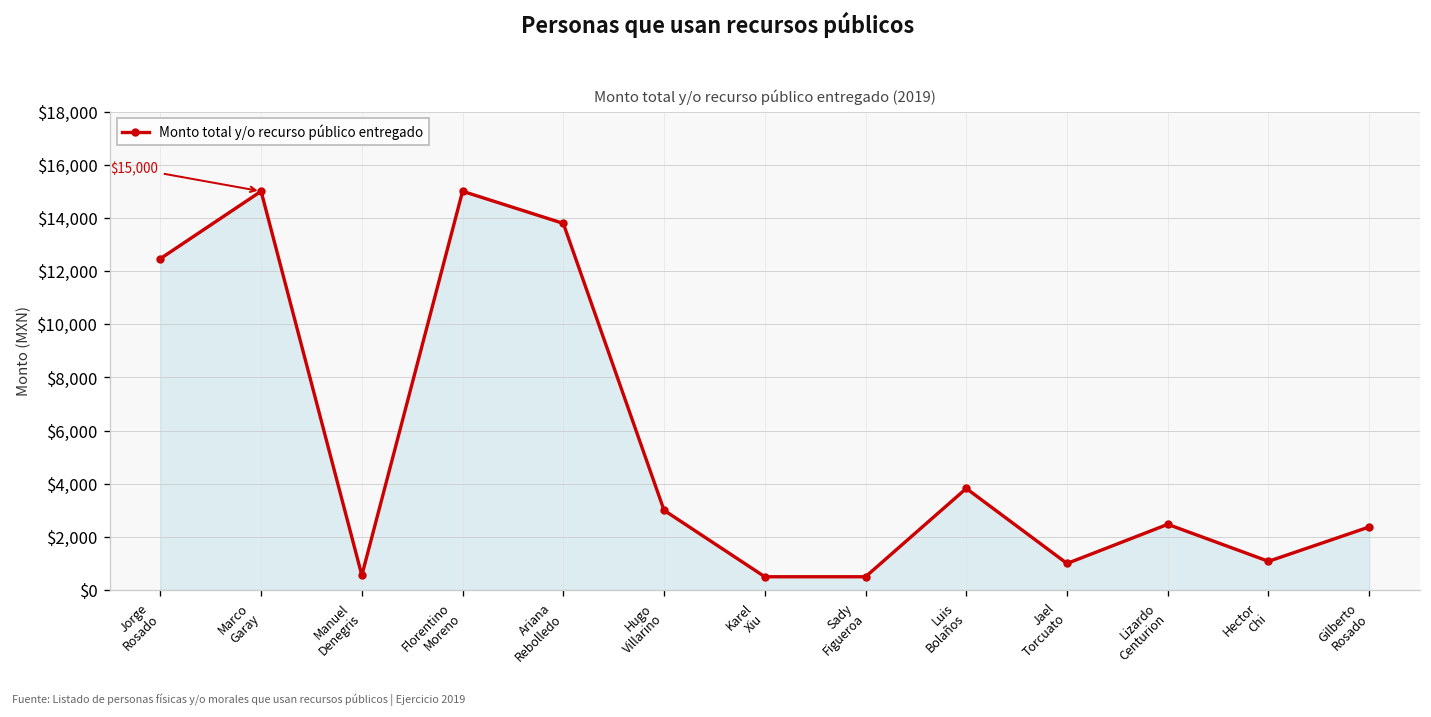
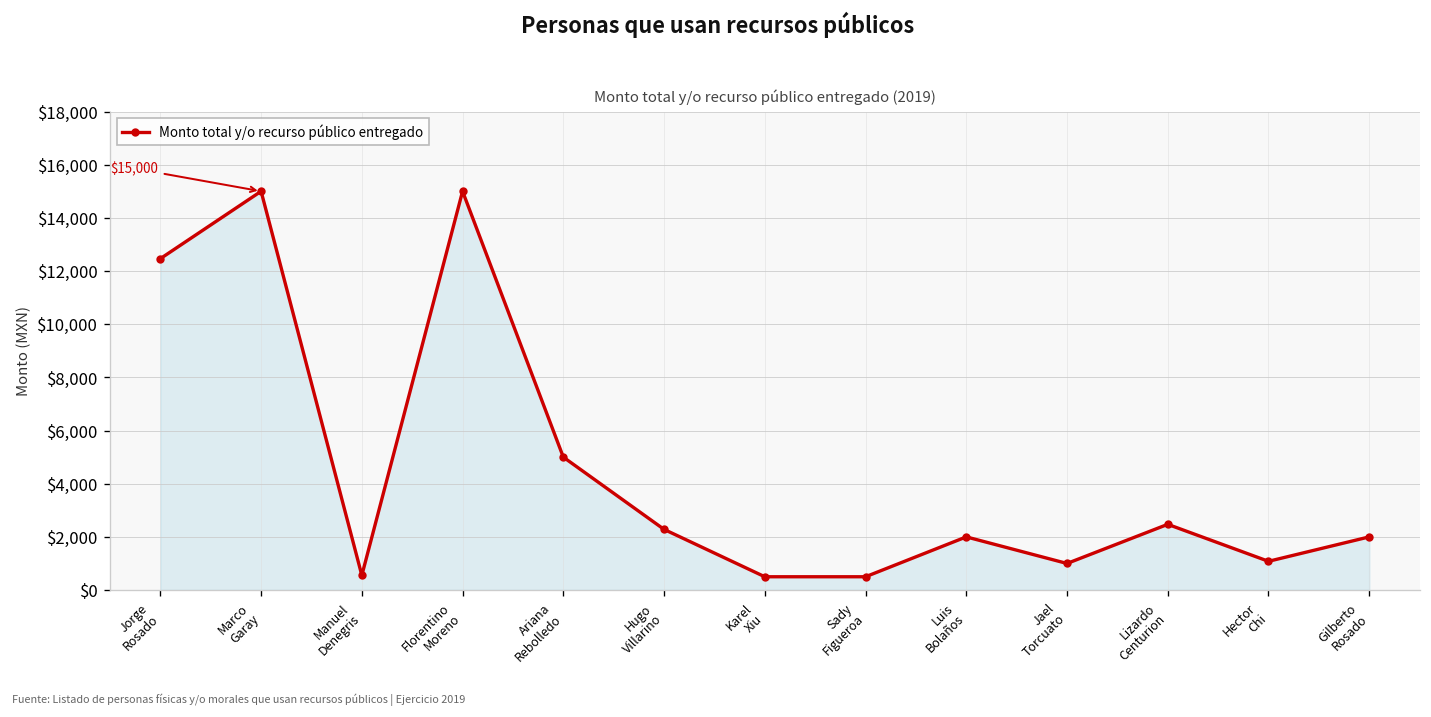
  {
    "Jorge Rosado": "$12,500",
    "Manuel Denegris": "$600",
    "Florentino Moreno": "$15,000",
-   "Ariana Rebolledo": "$13,800",
-   "Hugo Villarino": "$3,000",
+   "Ariana Rebolledo": "$5,000",
+   "Hugo Villarino": "$2,300",
    "Karel Xiu": "$500",
    "Sady Figueroa": "$500",
-   "Luis Bolaños": "$3,800",
+   "Luis Bolaños": "$2,000",
    "Jael Torcuato": "$1,000",
    "Lizardo Centurion": "$2,500",
    "Hector Chi": "$1,100",
-   "Gilberto Rosado": "$2,400"
+   "Gilberto Rosado": "$2,000"
  }
